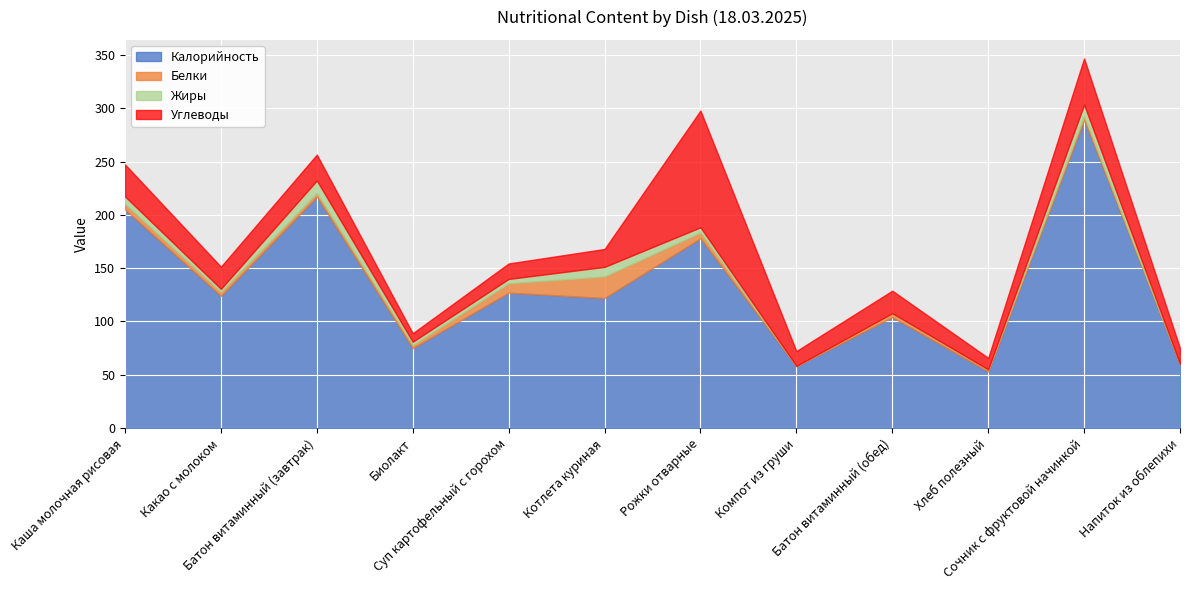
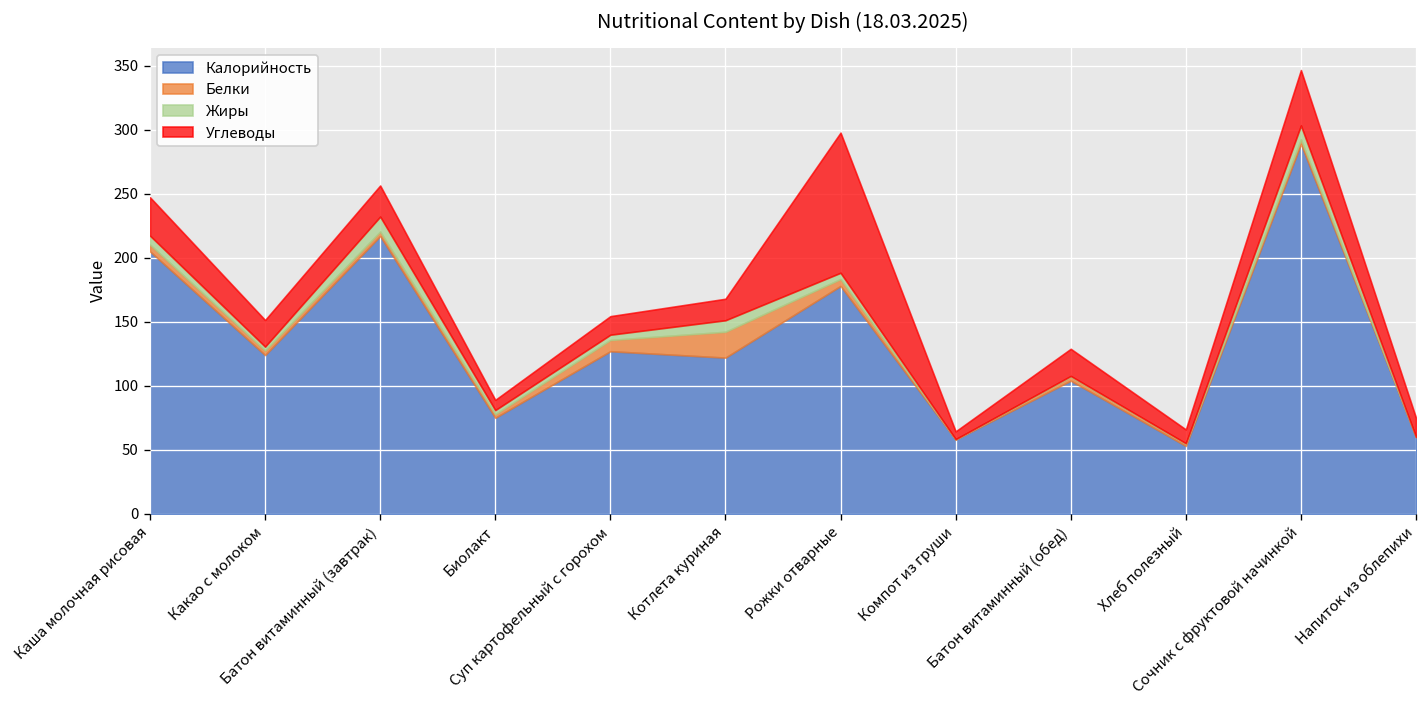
  {
    "Калорийность": {
      "Каша молочная рисовая": 205,
      "Какао с молоком": 124,
      "Батон витаминный (завтрак)": 217,
      "Биолакт": 75,
      "Суп картофельный с горохом": 127,
      "Котлета куриная": 122,
      "Рожки отварные": 178,
      "Батон витаминный (обед)": 104,
      "Сочник с фруктовой начинкой": 289
    },
    "Белки": {
      "Каша молочная рисовая": 5,
      "Какао с молоком": 4,
      "Батон витаминный (завтрак)": 4,
      "Биолакт": 3,
      "Суп картофельный с горохом": 9,
      "Котлета куриная": 20,
      "Рожки отварные": 5,
      "Сочник с фруктовой начинкой": 4
    },
    "Жиры": {
      "Каша молочная рисовая": 7,
      "Какао с молоком": 3,
      "Батон витаминный (завтрак)": 12,
      "Биолакт": 3,
      "Суп картофельный с горохом": 4,
      "Котлета куриная": 9,
      "Рожки отварные": 5,
      "Сочник с фруктовой начинкой": 11
    },
    "Углеводы": {
      "Каша молочная рисовая": 30,
      "Какао с молоком": 21,
      "Батон витаминный (завтрак)": 24,
      "Биолакт": 8,
      "Суп картофельный с горохом": 15,
      "Котлета куриная": 17,
      "Рожки отварные": 110,
-     "Компот из груши": 14,
+     "Компот из груши": 6,
      "Батон витаминный (обед)": 21,
      "Хлеб полезный": 11,
      "Сочник с фруктовой начинкой": 43,
      "Напиток из облепихи": 15
    }
  }
